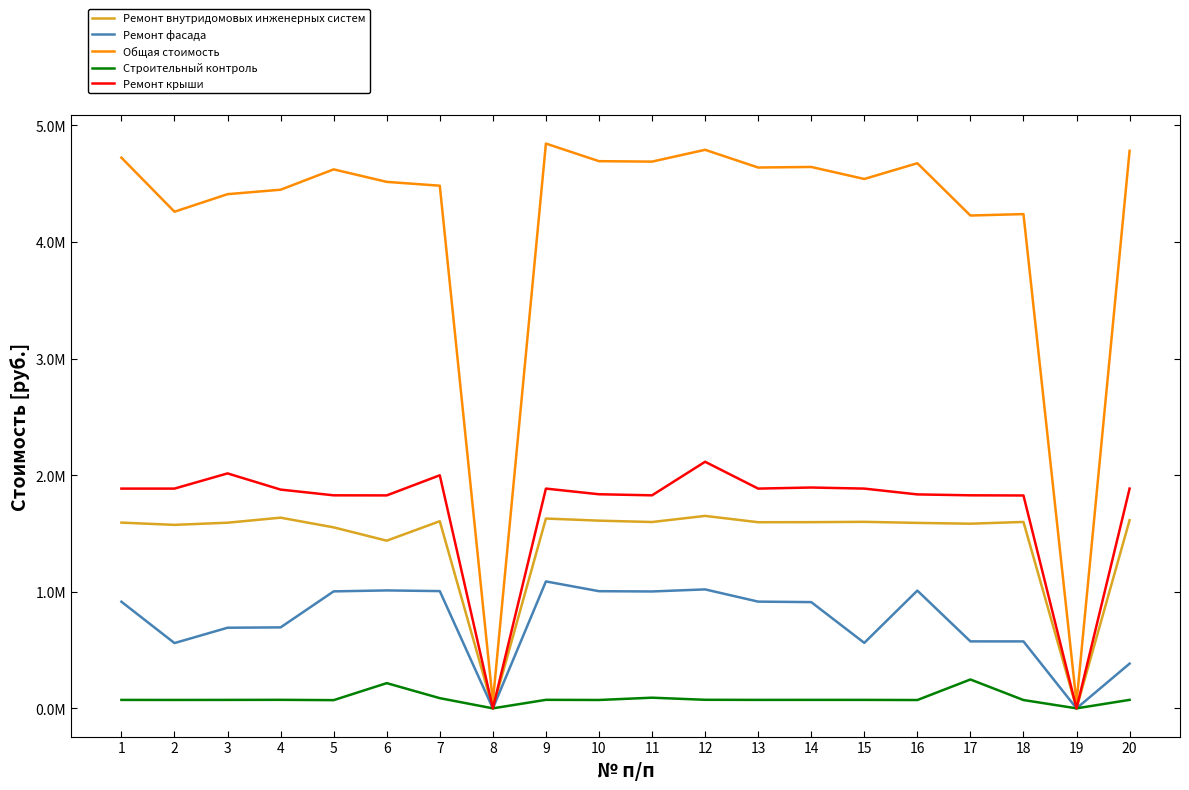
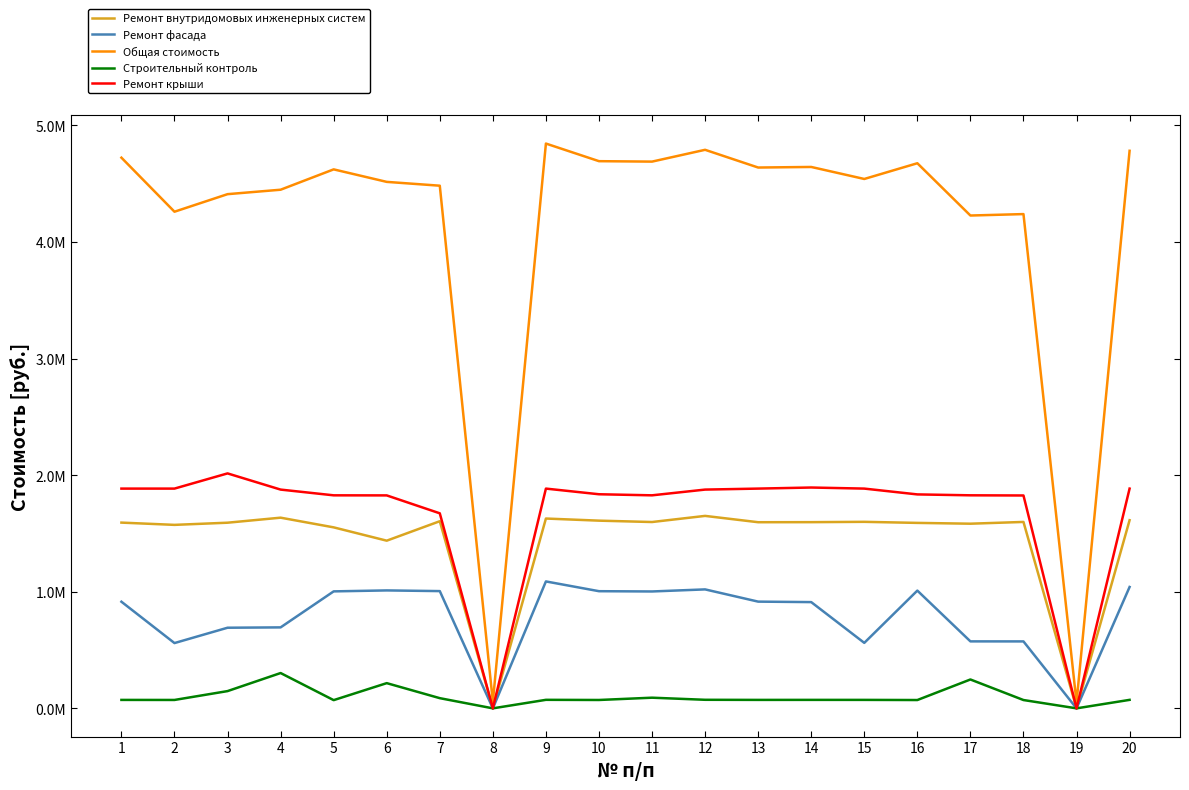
  {
    "Ремонт фасада": {
      "1": 910000,
      "2": 560000,
      "3": 690000,
      "4": 690000,
      "5": 1000000,
      "6": 1010000,
      "7": 1010000,
      "9": 1090000,
      "10": 1000000,
      "11": 1000000,
      "12": 1020000,
      "13": 920000,
      "14": 910000,
      "15": 560000,
      "16": 1010000,
      "17": 570000,
      "18": 570000,
-     "20": 380000
+     "20": 1040000
    },
    "Строительный контроль": {
      "1": 70000,
      "2": 70000,
-     "3": 70000,
-     "4": 70000,
+     "3": 150000,
+     "4": 300000,
      "5": 70000,
      "6": 220000,
      "7": 90000,
      "9": 70000,
      "10": 70000,
      "11": 90000,
      "12": 70000,
      "13": 70000,
      "14": 70000,
      "15": 70000,
      "16": 70000,
      "17": 250000,
      "18": 70000,
      "20": 70000
    },
    "Ремонт крыши": {
      "1": 1880000,
      "2": 1880000,
      "3": 2020000,
      "4": 1880000,
      "5": 1830000,
      "6": 1830000,
-     "7": 2000000,
+     "7": 1670000,
      "9": 1880000,
      "10": 1840000,
      "11": 1830000,
-     "12": 2110000,
+     "12": 1880000,
      "13": 1880000,
      "14": 1890000,
      "15": 1880000,
      "16": 1830000,
      "17": 1830000,
      "18": 1830000,
      "20": 1880000
    }
  }
